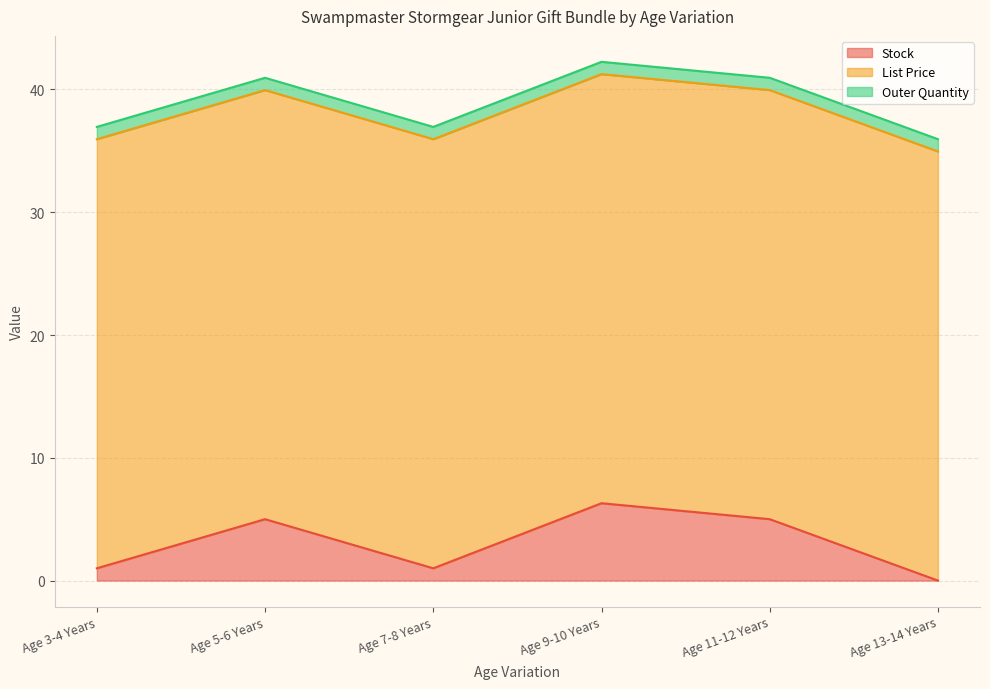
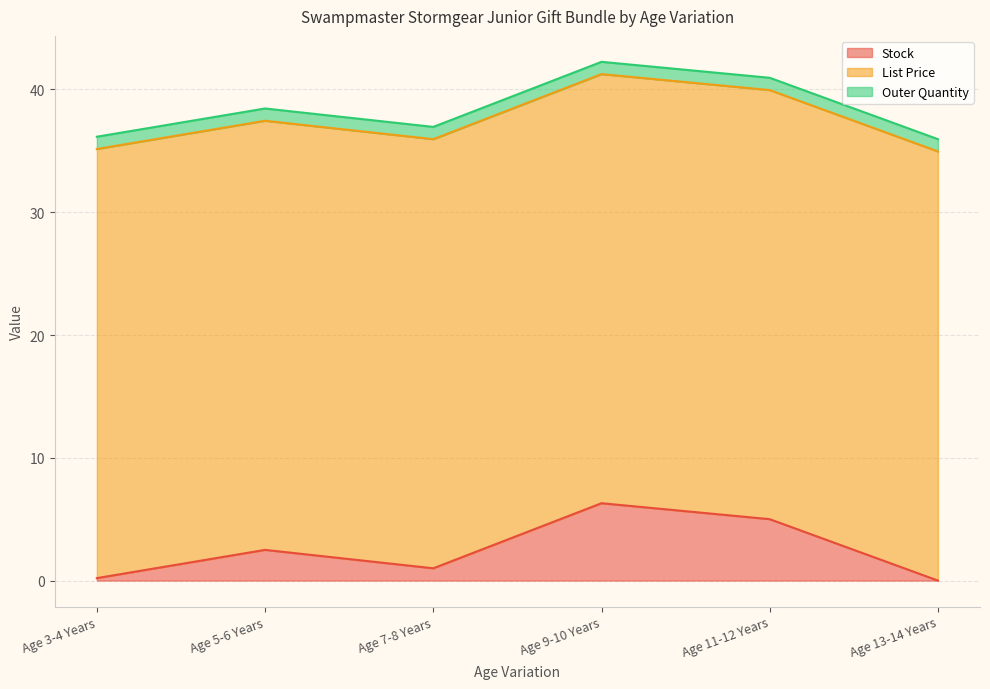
  {
    "Stock": {
-     "Age 3-4 Years": 1.0,
-     "Age 5-6 Years": 5.0,
+     "Age 3-4 Years": 0.2,
+     "Age 5-6 Years": 2.5,
      "Age 7-8 Years": 1.0,
      "Age 9-10 Years": 6.3,
      "Age 11-12 Years": 5.0,
      "Age 13-14 Years": 0.0
    },
    "List Price": {
      "Age 3-4 Years": 35.0,
      "Age 5-6 Years": 35.0,
      "Age 7-8 Years": 35.0,
      "Age 9-10 Years": 35.0,
      "Age 11-12 Years": 35.0,
      "Age 13-14 Years": 35.0
    },
    "Outer Quantity": {
      "Age 3-4 Years": 1.0,
      "Age 5-6 Years": 1.0,
      "Age 7-8 Years": 1.0,
      "Age 9-10 Years": 1.0,
      "Age 11-12 Years": 1.0,
      "Age 13-14 Years": 1.0
    }
  }
